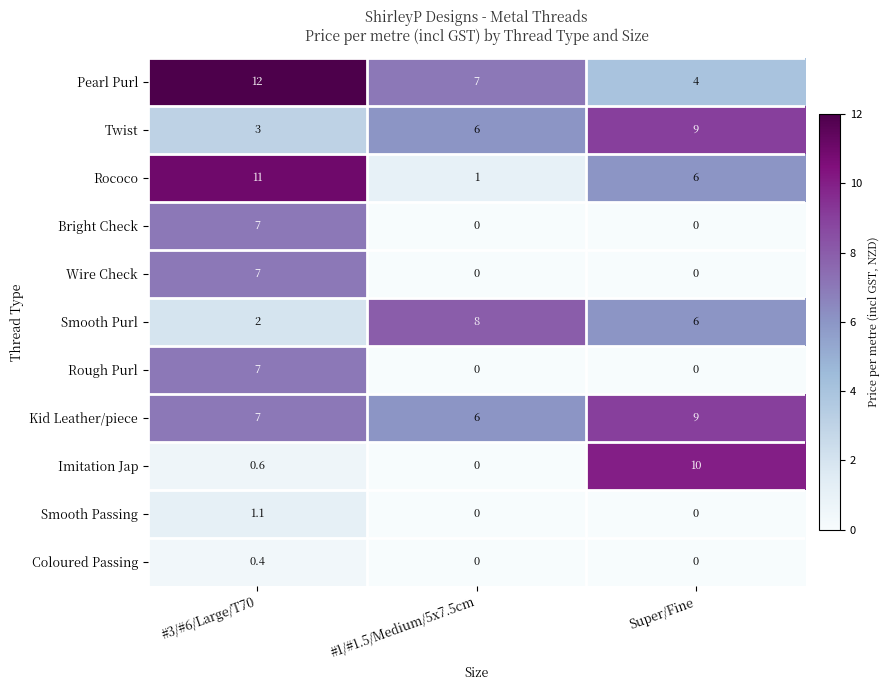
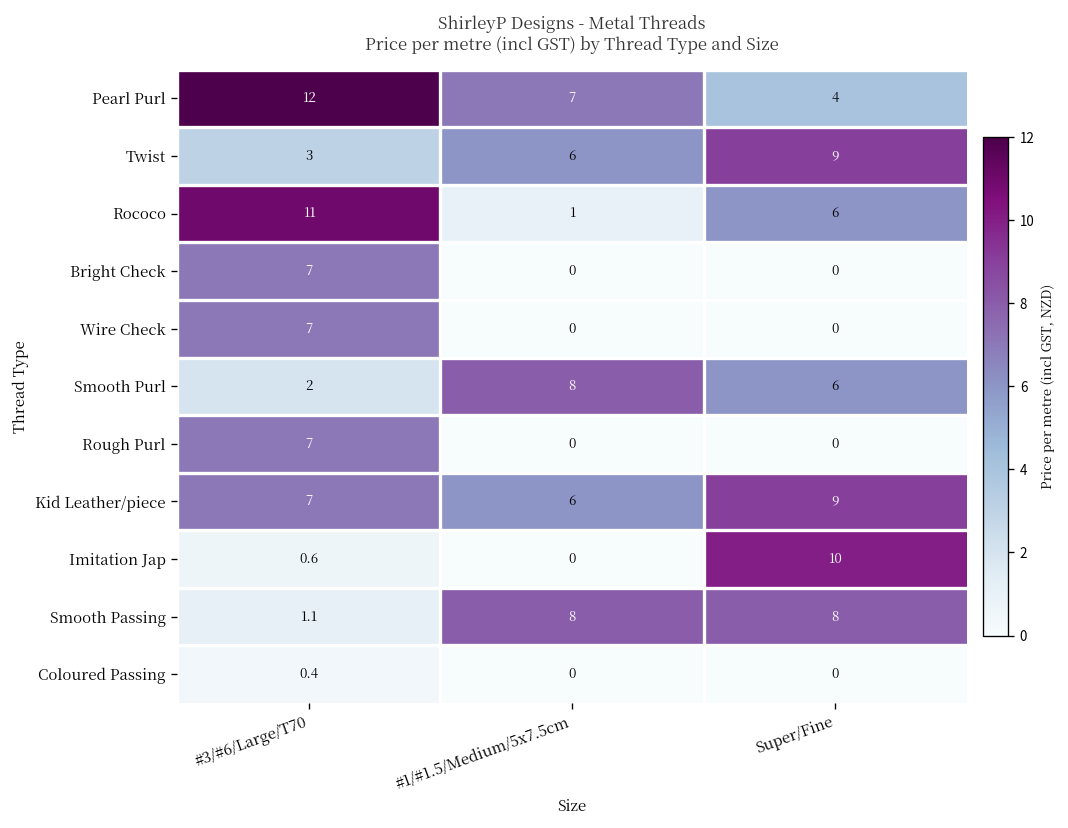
  {
    "Pearl Purl": {
      "#3/#6/Large/T70": 12,
      "#1/#1.5/Medium/5x7.5cm": 7,
      "Super/Fine": 4
    },
    "Twist": {
      "#3/#6/Large/T70": 3,
      "#1/#1.5/Medium/5x7.5cm": 6,
      "Super/Fine": 9
    },
    "Rococo": {
      "#3/#6/Large/T70": 11,
      "#1/#1.5/Medium/5x7.5cm": 1,
      "Super/Fine": 6
    },
    "Bright Check": {
      "#3/#6/Large/T70": 7,
      "#1/#1.5/Medium/5x7.5cm": 0,
      "Super/Fine": 0
    },
    "Wire Check": {
      "#3/#6/Large/T70": 7,
      "#1/#1.5/Medium/5x7.5cm": 0,
      "Super/Fine": 0
    },
    "Smooth Purl": {
      "#3/#6/Large/T70": 2,
      "#1/#1.5/Medium/5x7.5cm": 8,
      "Super/Fine": 6
    },
    "Rough Purl": {
      "#3/#6/Large/T70": 7,
      "#1/#1.5/Medium/5x7.5cm": 0,
      "Super/Fine": 0
    },
    "Kid Leather/piece": {
      "#3/#6/Large/T70": 7,
      "#1/#1.5/Medium/5x7.5cm": 6,
      "Super/Fine": 9
    },
    "Imitation Jap": {
      "#3/#6/Large/T70": 0.6,
      "#1/#1.5/Medium/5x7.5cm": 0,
      "Super/Fine": 10
    },
    "Smooth Passing": {
      "#3/#6/Large/T70": 1.1,
-     "#1/#1.5/Medium/5x7.5cm": 0,
-     "Super/Fine": 0
+     "#1/#1.5/Medium/5x7.5cm": 8,
+     "Super/Fine": 8
    },
    "Coloured Passing": {
      "#3/#6/Large/T70": 0.4,
      "#1/#1.5/Medium/5x7.5cm": 0,
      "Super/Fine": 0
    }
  }
